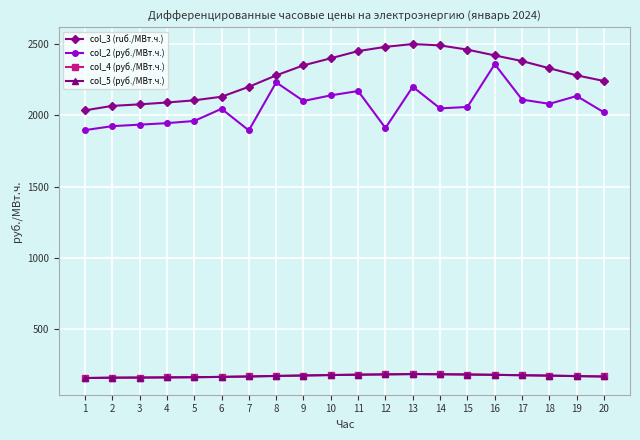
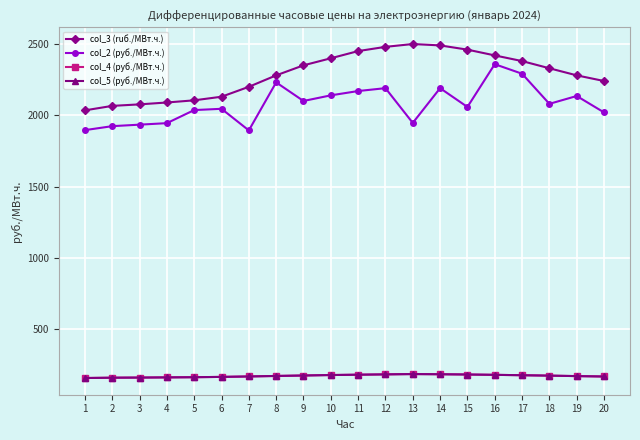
  {
    "col_2 (руб./МВт.ч.)": {
      "1": 1900,
      "2": 1920,
      "3": 1930,
      "4": 1950,
-     "5": 1960,
+     "5": 2040,
      "6": 2050,
      "7": 1890,
      "8": 2230,
      "9": 2100,
      "10": 2140,
      "11": 2170,
-     "12": 1910,
-     "13": 2200,
-     "14": 2050,
+     "12": 2190,
+     "13": 1950,
+     "14": 2190,
      "15": 2060,
      "16": 2360,
-     "17": 2110,
+     "17": 2290,
      "18": 2080,
      "19": 2140,
      "20": 2020
    }
  }
